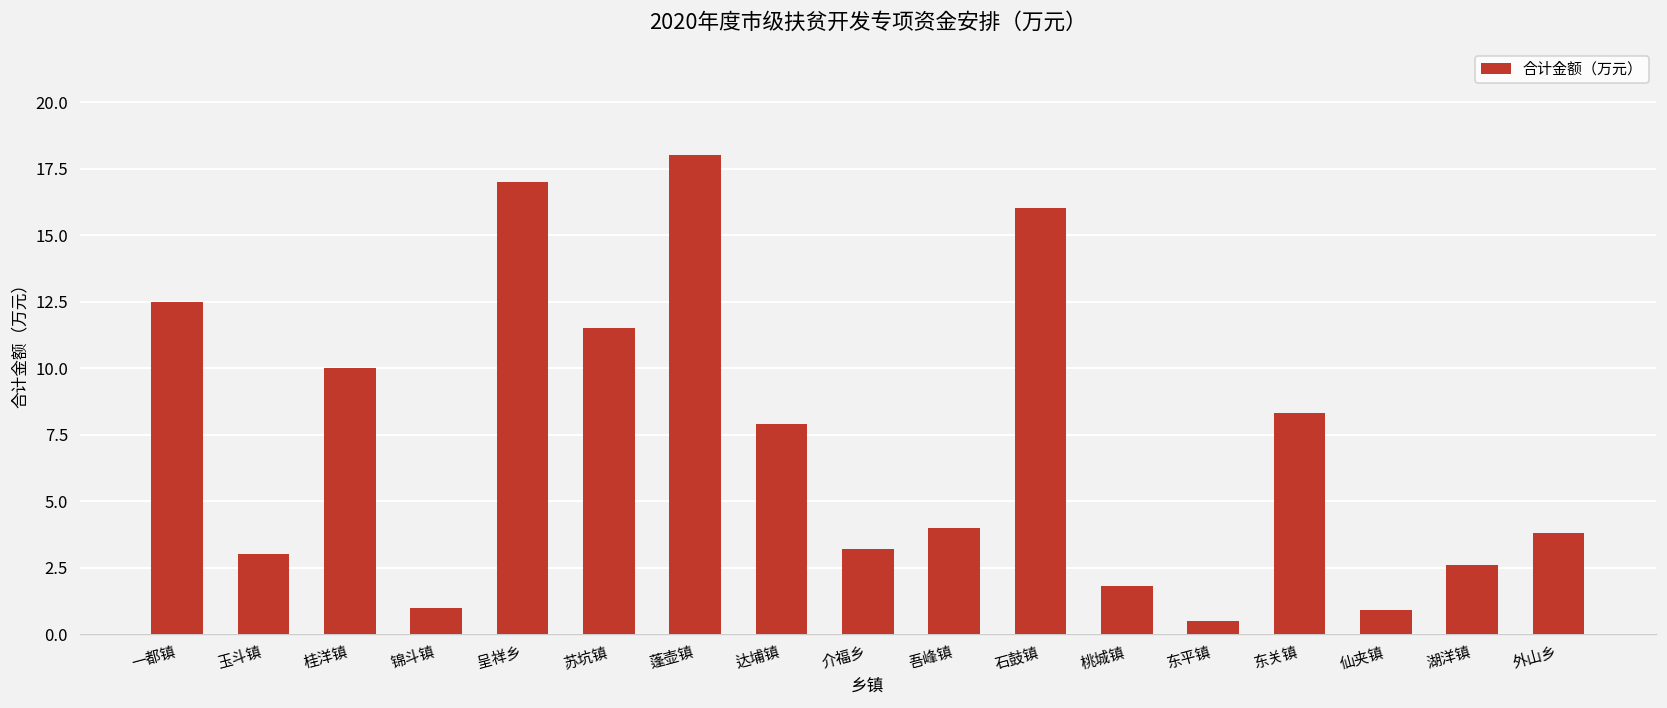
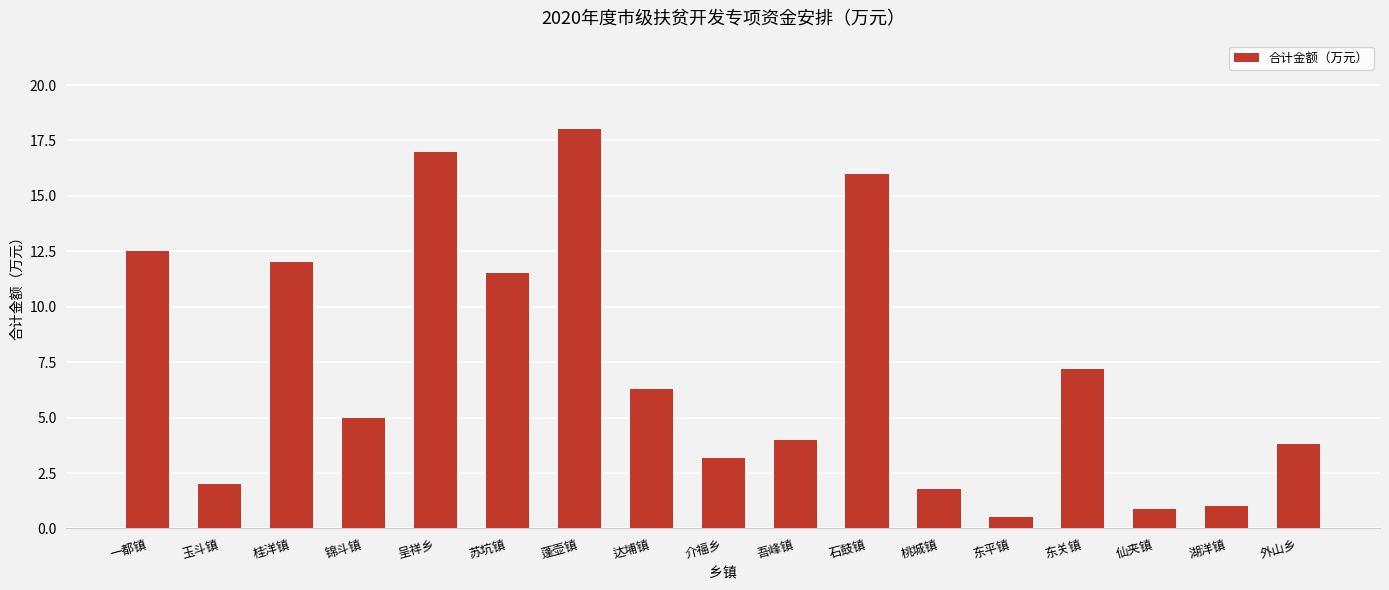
  {
    "一都镇": 12.5,
-   "玉斗镇": 3,
-   "桂洋镇": 10,
-   "锦斗镇": 1,
+   "玉斗镇": 2,
+   "桂洋镇": 12,
+   "锦斗镇": 5,
    "呈祥乡": 17.0,
    "苏坑镇": 11.5,
    "蓬壶镇": 18.0,
-   "达埔镇": 7.9,
+   "达埔镇": 6.3,
    "介福乡": 3.2,
    "吾峰镇": 4.0,
    "石鼓镇": 16.0,
    "桃城镇": 1.8,
    "东平镇": 0.5,
-   "东关镇": 8.3,
+   "东关镇": 7.2,
    "仙夹镇": 0.9,
-   "湖洋镇": 2.6,
+   "湖洋镇": 1.0,
    "外山乡": 3.8
  }
